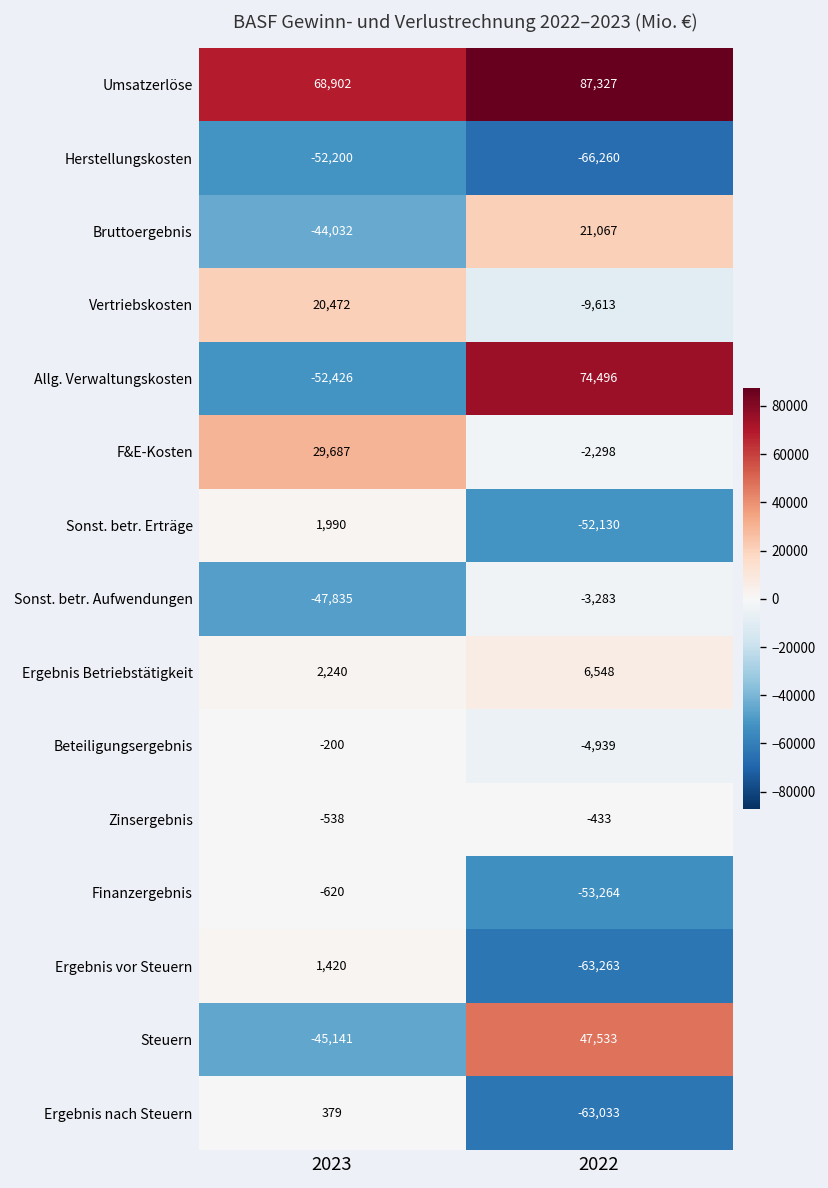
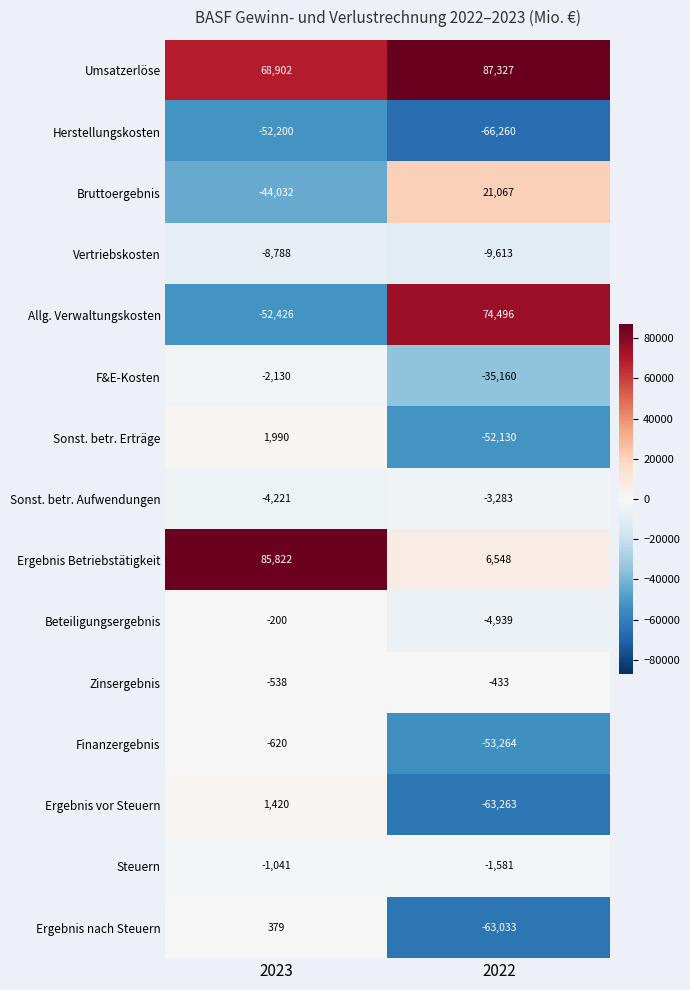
  {
    "Umsatzerlöse": {
      "2023": "68,902",
      "2022": "87,327"
    },
    "Herstellungskosten": {
      "2023": "-52,200",
      "2022": "-66,260"
    },
    "Bruttoergebnis": {
      "2023": "-44,032",
      "2022": "21,067"
    },
    "Vertriebskosten": {
-     "2023": "20,472",
+     "2023": "-8,788",
      "2022": "-9,613"
    },
    "Allg. Verwaltungskosten": {
      "2023": "-52,426",
      "2022": "74,496"
    },
    "F&E-Kosten": {
-     "2023": "29,687",
-     "2022": "-2,298"
+     "2023": "-2,130",
+     "2022": "-35,160"
    },
    "Sonst. betr. Erträge": {
      "2023": "1,990",
      "2022": "-52,130"
    },
    "Sonst. betr. Aufwendungen": {
-     "2023": "-47,835",
+     "2023": "-4,221",
      "2022": "-3,283"
    },
    "Ergebnis Betriebstätigkeit": {
-     "2023": "2,240",
+     "2023": "85,822",
      "2022": "6,548"
    },
    "Beteiligungsergebnis": {
      "2023": "-200",
      "2022": "-4,939"
    },
    "Zinsergebnis": {
      "2023": "-538",
      "2022": "-433"
    },
    "Finanzergebnis": {
      "2023": "-620",
      "2022": "-53,264"
    },
    "Ergebnis vor Steuern": {
      "2023": "1,420",
      "2022": "-63,263"
    },
    "Steuern": {
-     "2023": "-45,141",
-     "2022": "47,533"
+     "2023": "-1,041",
+     "2022": "-1,581"
    },
    "Ergebnis nach Steuern": {
      "2023": "379",
      "2022": "-63,033"
    }
  }
